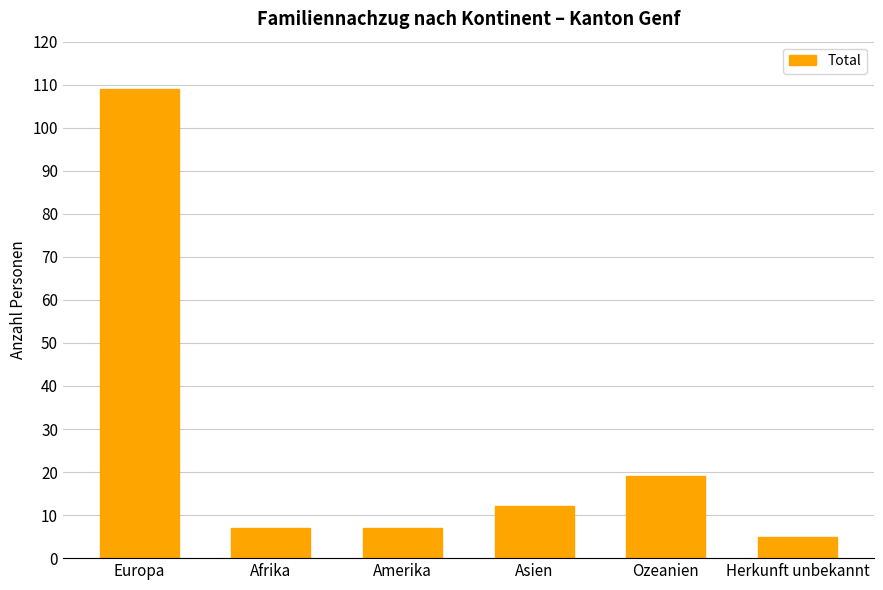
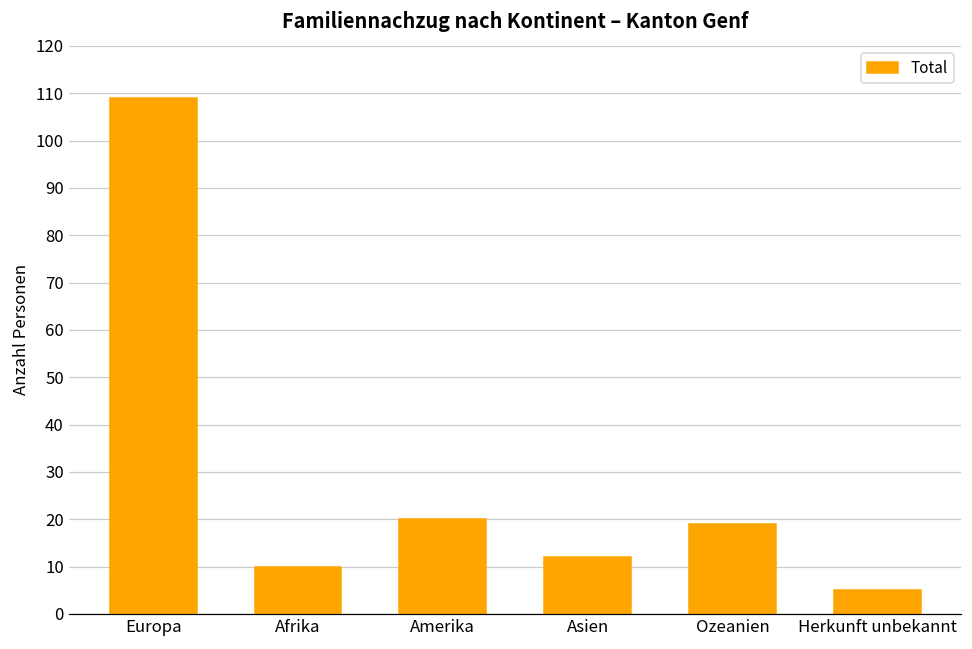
  {
    "Europa": 109,
-   "Afrika": 7,
-   "Amerika": 7,
+   "Afrika": 10,
+   "Amerika": 20,
    "Asien": 12,
    "Ozeanien": 19,
    "Herkunft unbekannt": 5
  }
